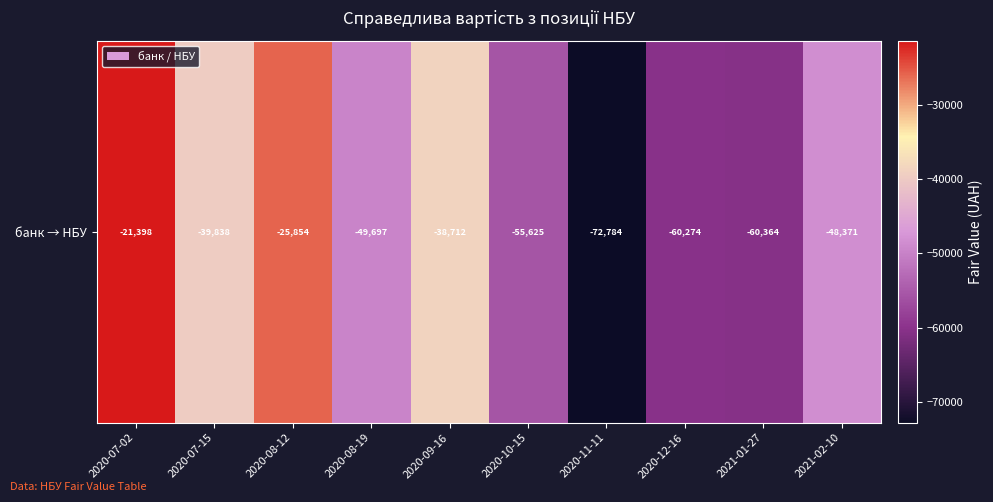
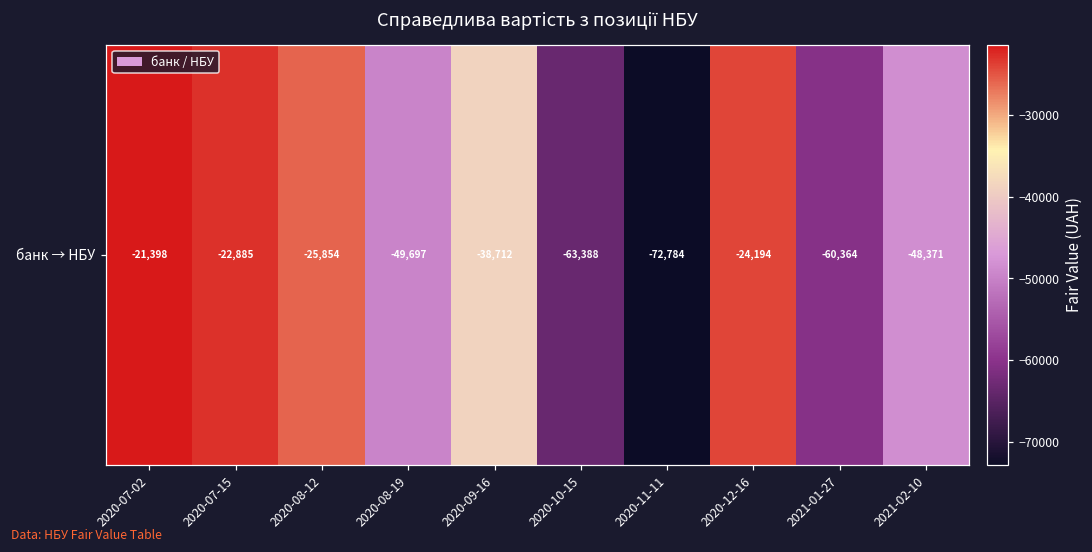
  {
    "банк → НБУ": {
      "2020-07-02": "-21,398",
-     "2020-07-15": "-39,838",
+     "2020-07-15": "-22,885",
      "2020-08-12": "-25,854",
      "2020-08-19": "-49,697",
      "2020-09-16": "-38,712",
-     "2020-10-15": "-55,625",
+     "2020-10-15": "-63,388",
      "2020-11-11": "-72,784",
-     "2020-12-16": "-60,274",
+     "2020-12-16": "-24,194",
      "2021-01-27": "-60,364",
      "2021-02-10": "-48,371"
    }
  }
